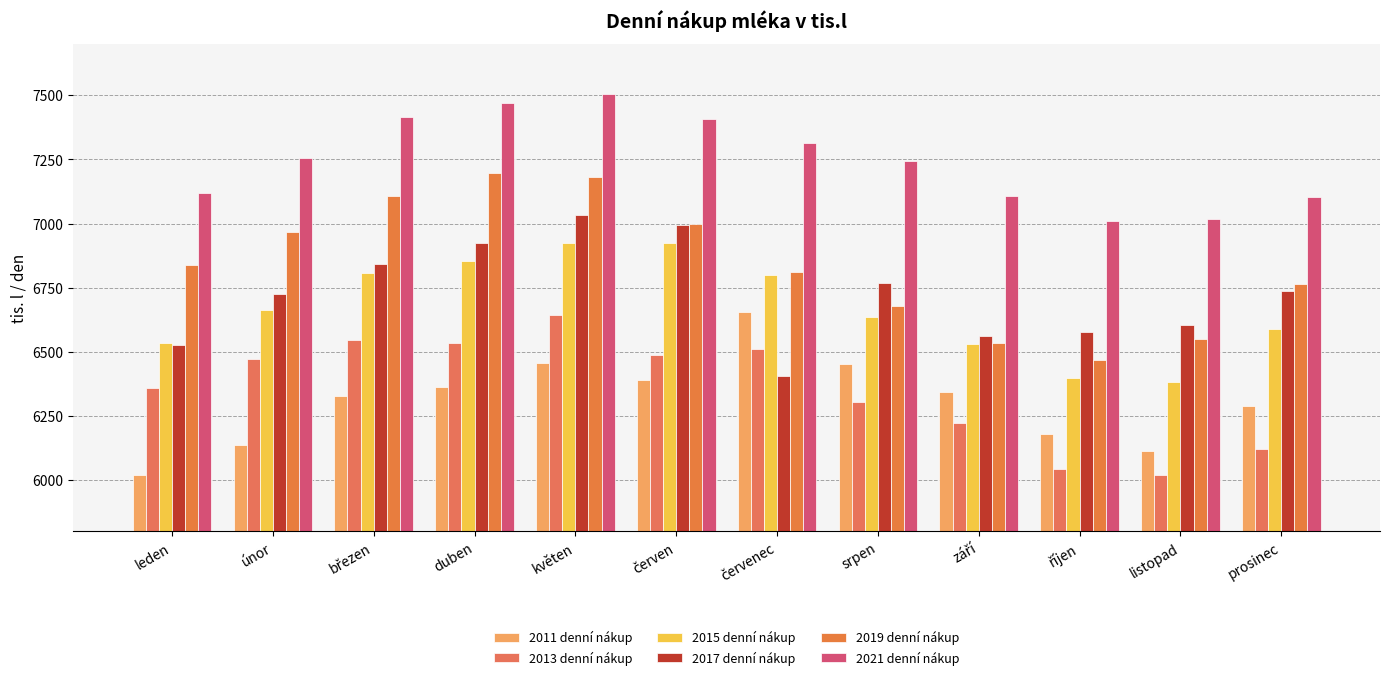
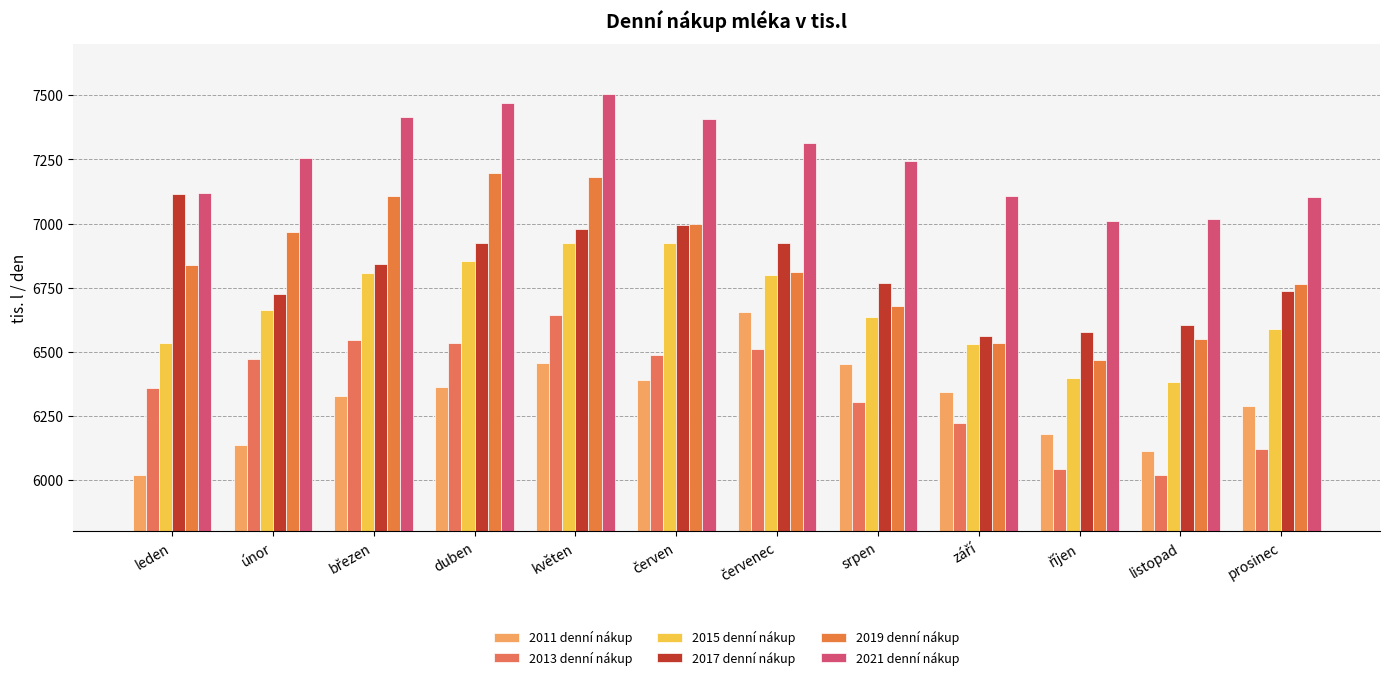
  {
    "2017 denní nákup": {
-     "leden": 6530,
+     "leden": 7120,
      "únor": 6730,
      "březen": 6840,
      "duben": 6920,
-     "květen": 7030,
+     "květen": 6980,
      "červen": 6990,
-     "červenec": 6410,
+     "červenec": 6920,
      "srpen": 6770,
      "září": 6560,
      "říjen": 6580,
      "listopad": 6610,
      "prosinec": 6740
    }
  }
